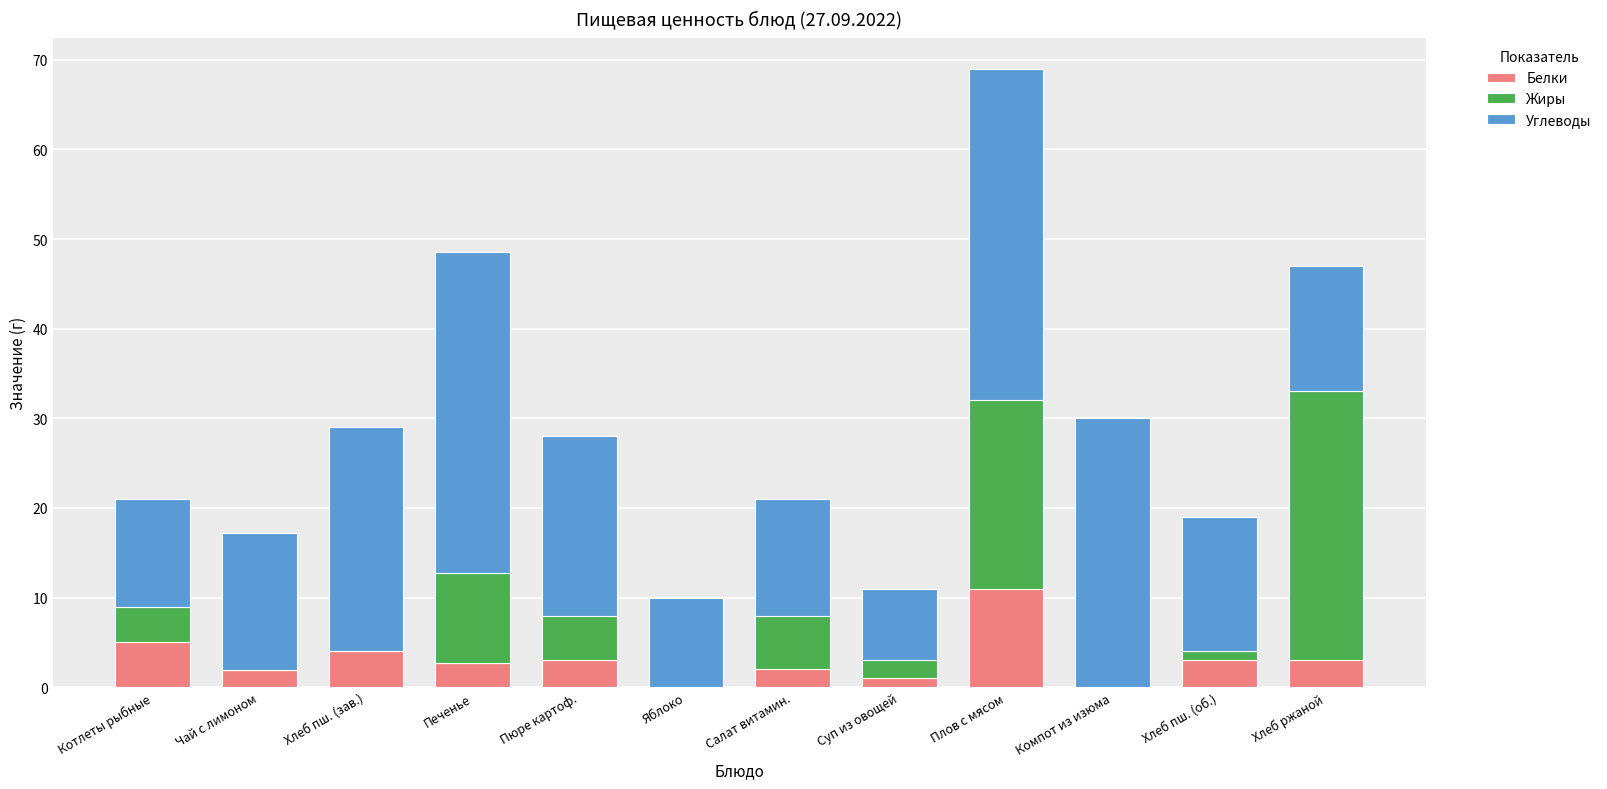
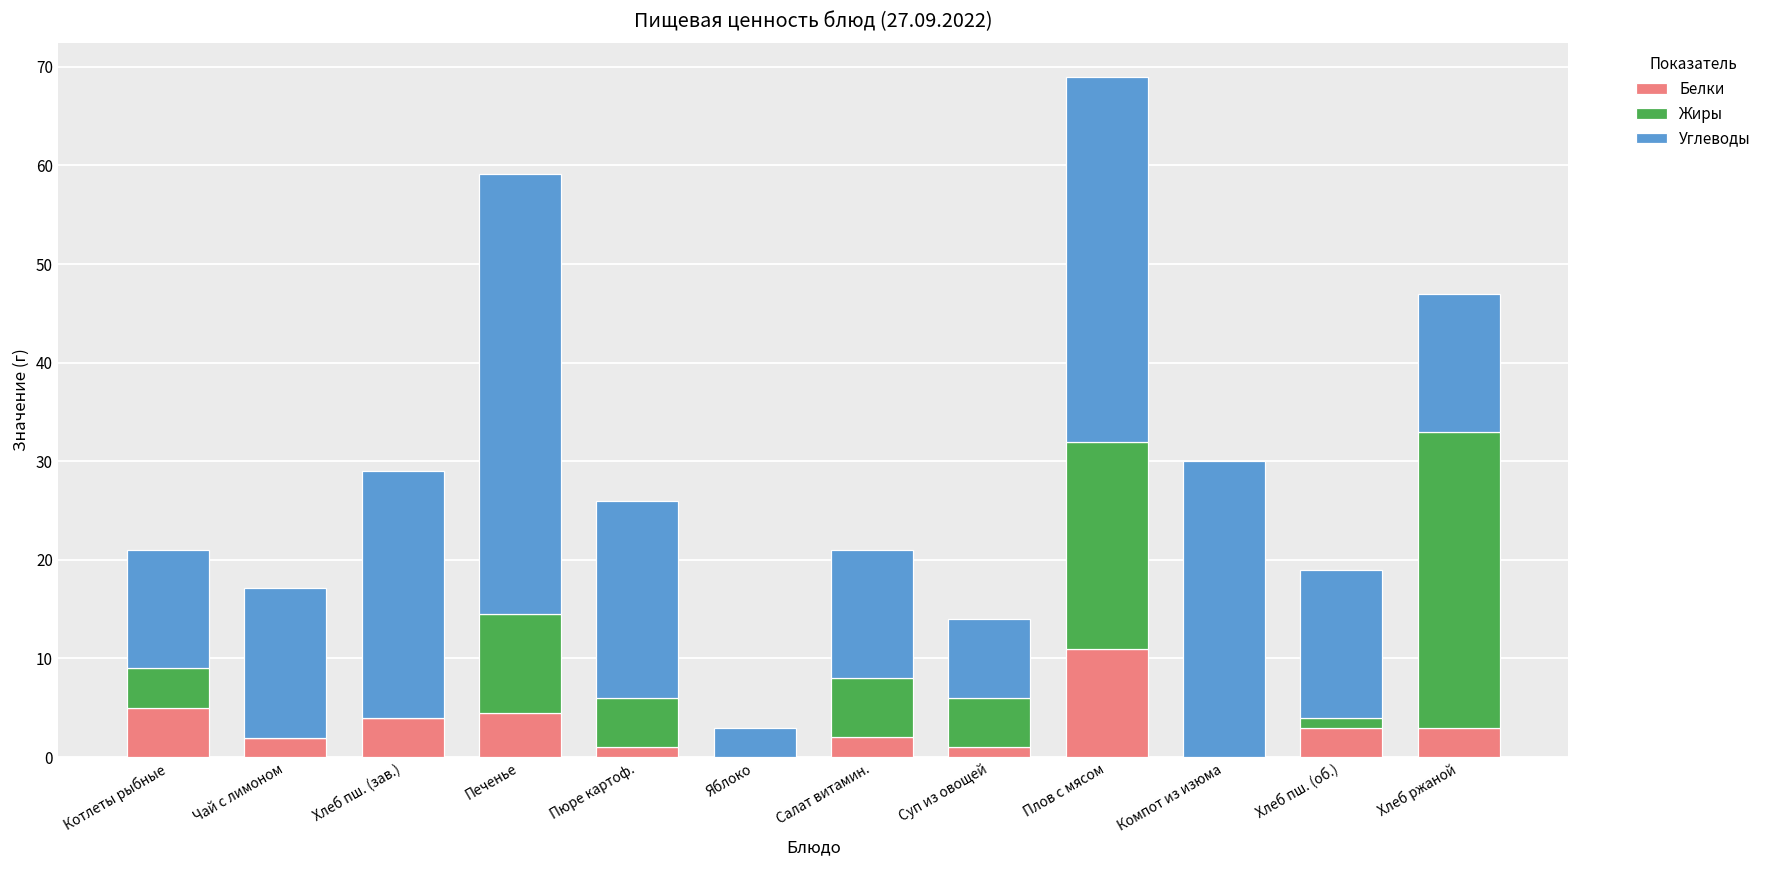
  {
    "Белки": {
      "Котлеты рыбные": 5,
      "Чай с лимоном": 2,
      "Хлеб пш. (зав.)": 4,
-     "Печенье": 3,
-     "Пюре картоф.": 3,
+     "Печенье": 5,
+     "Пюре картоф.": 1,
      "Яблоко": 0,
      "Салат витамин.": 2,
      "Суп из овощей": 1,
      "Плов с мясом": 11,
      "Компот из изюма": 0,
      "Хлеб пш. (об.)": 3,
      "Хлеб ржаной": 3
    },
    "Жиры": {
      "Котлеты рыбные": 4,
      "Хлеб пш. (зав.)": 0,
      "Печенье": 10,
      "Пюре картоф.": 5,
      "Яблоко": 0,
      "Салат витамин.": 6,
-     "Суп из овощей": 2,
+     "Суп из овощей": 5,
      "Плов с мясом": 21,
      "Компот из изюма": 0,
      "Хлеб пш. (об.)": 1,
      "Хлеб ржаной": 30
    },
    "Углеводы": {
      "Котлеты рыбные": 12,
      "Чай с лимоном": 15,
      "Хлеб пш. (зав.)": 25,
-     "Печенье": 36,
+     "Печенье": 45,
      "Пюре картоф.": 20,
-     "Яблоко": 10,
+     "Яблоко": 3,
      "Салат витамин.": 13,
      "Суп из овощей": 8,
      "Плов с мясом": 37,
      "Компот из изюма": 30,
      "Хлеб пш. (об.)": 15,
      "Хлеб ржаной": 14
    }
  }
